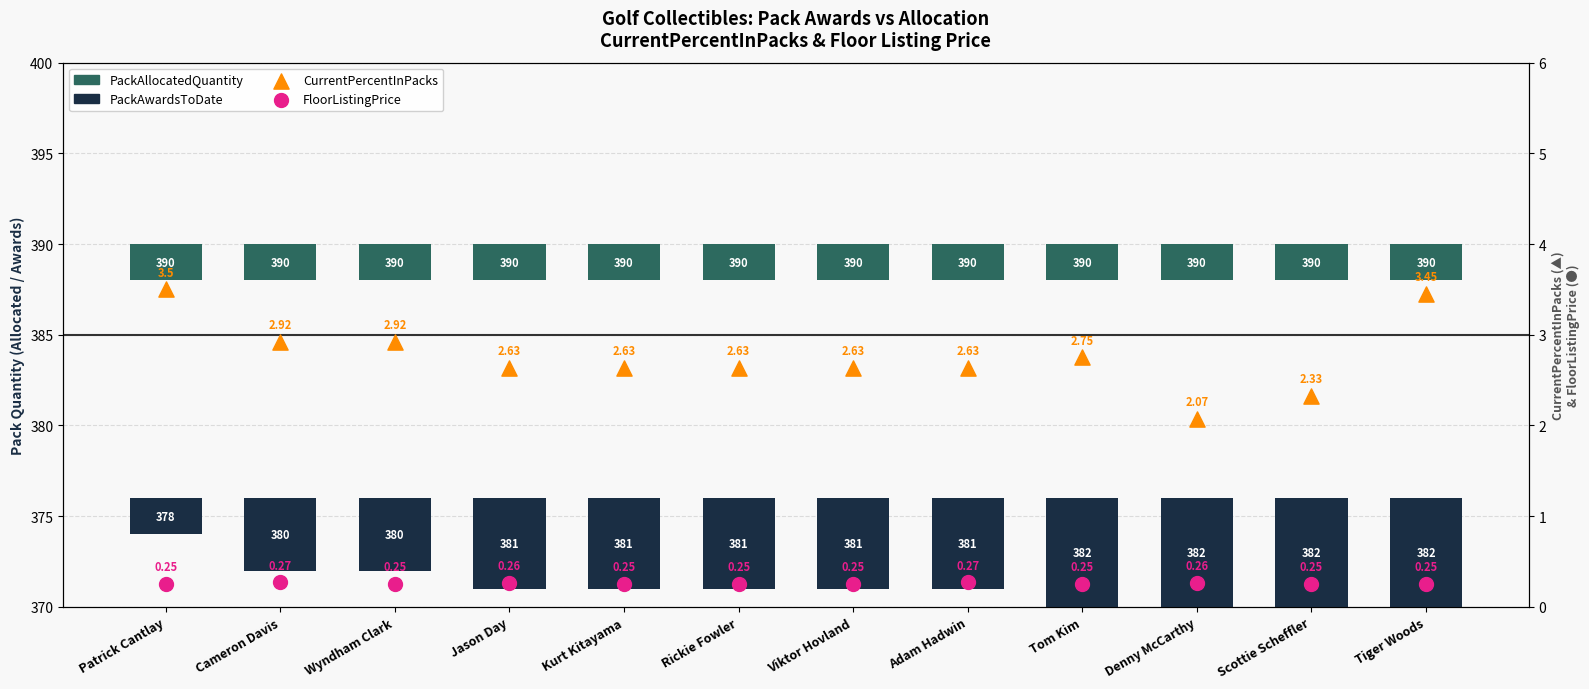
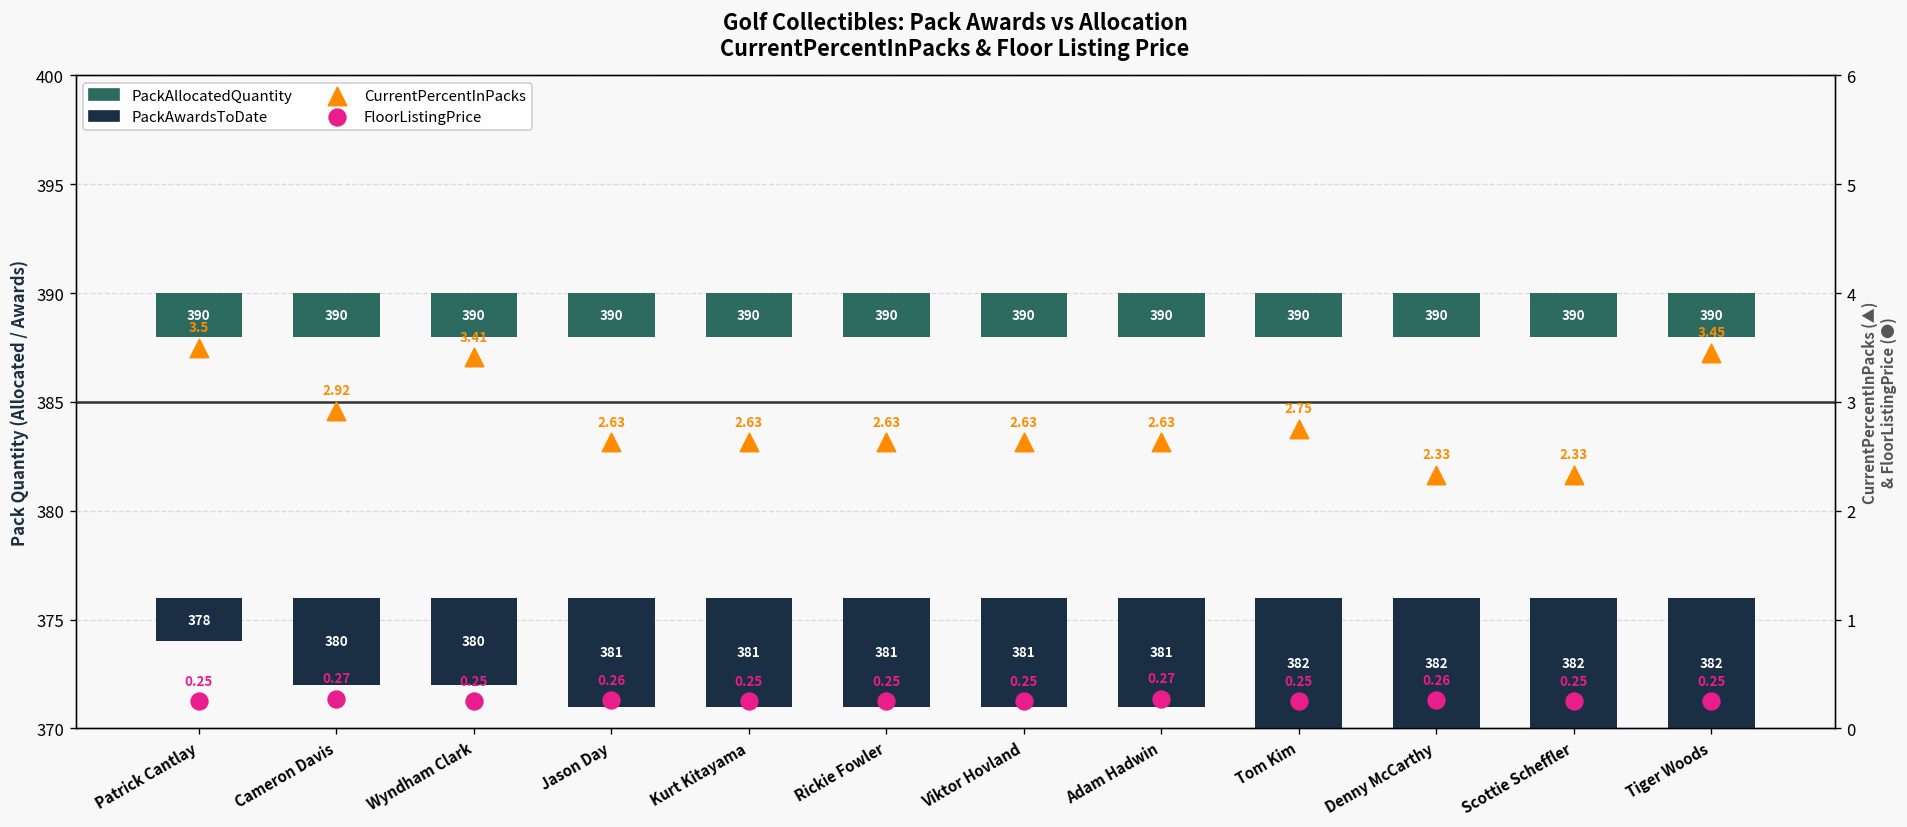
  {
    "CurrentPercentInPacks": {
-     "Wyndham Clark": 2.92,
-     "Denny McCarthy": 2.07
+     "Wyndham Clark": 3.41,
+     "Denny McCarthy": 2.33
    }
  }
